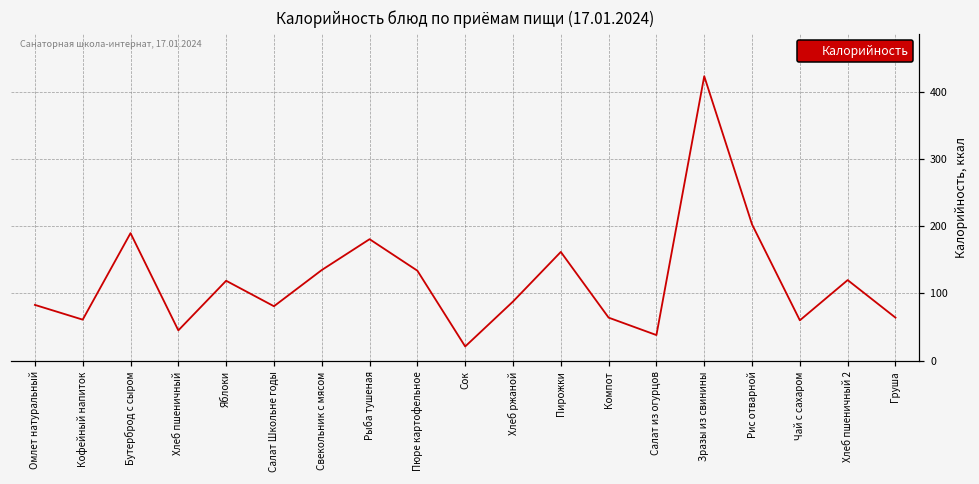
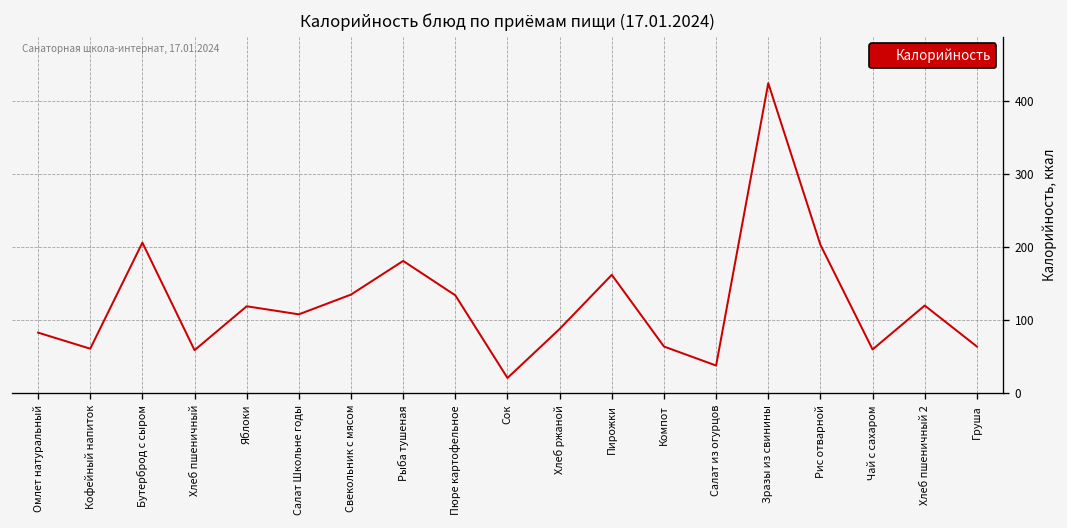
  {
    "Омлет натуральный": 80,
    "Кофейный напиток": 60,
-   "Бутерброд с сыром": 190,
-   "Хлеб пшеничный": 50,
+   "Бутерброд с сыром": 210,
+   "Хлеб пшеничный": 60,
    "Яблоки": 120,
-   "Салат Школьне годы": 80,
+   "Салат Школьне годы": 110,
    "Свекольник с мясом": 140,
    "Рыба тушеная": 180,
    "Пюре картофельное": 130,
    "Сок": 20,
    "Хлеб ржаной": 90,
    "Пирожки": 160,
    "Компот": 60,
    "Салат из огурцов": 40,
    "Зразы из свинины": 420,
    "Рис отварной": 200,
    "Чай с сахаром": 60,
    "Хлеб пшеничный 2": 120,
    "Груша": 60
  }
